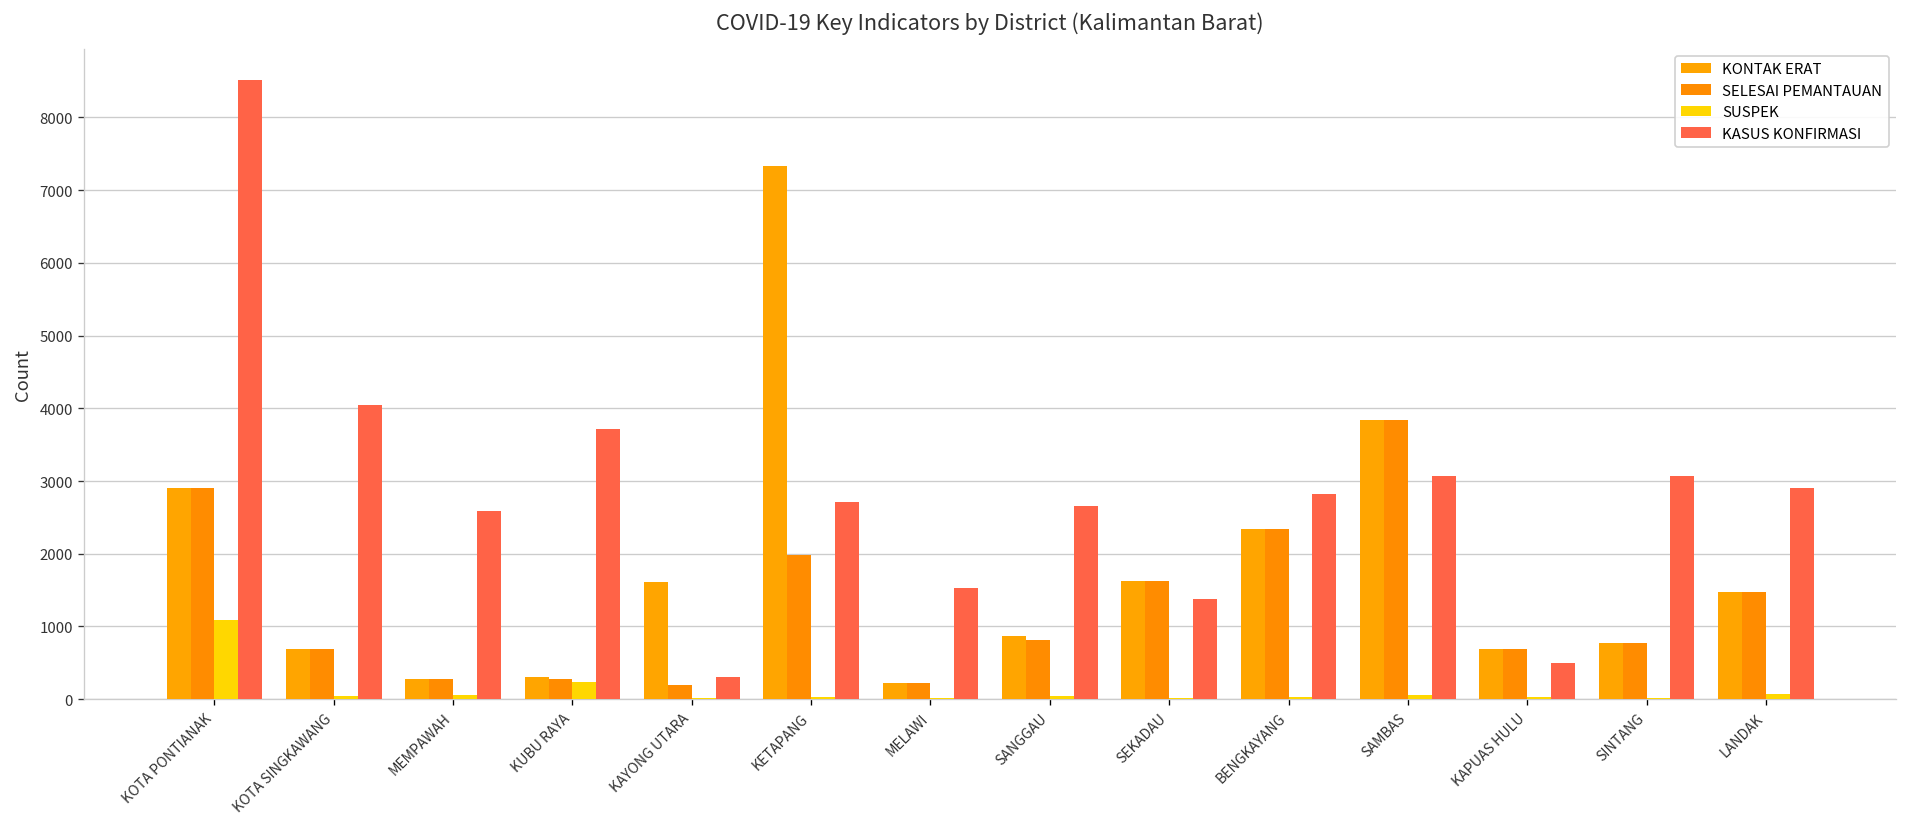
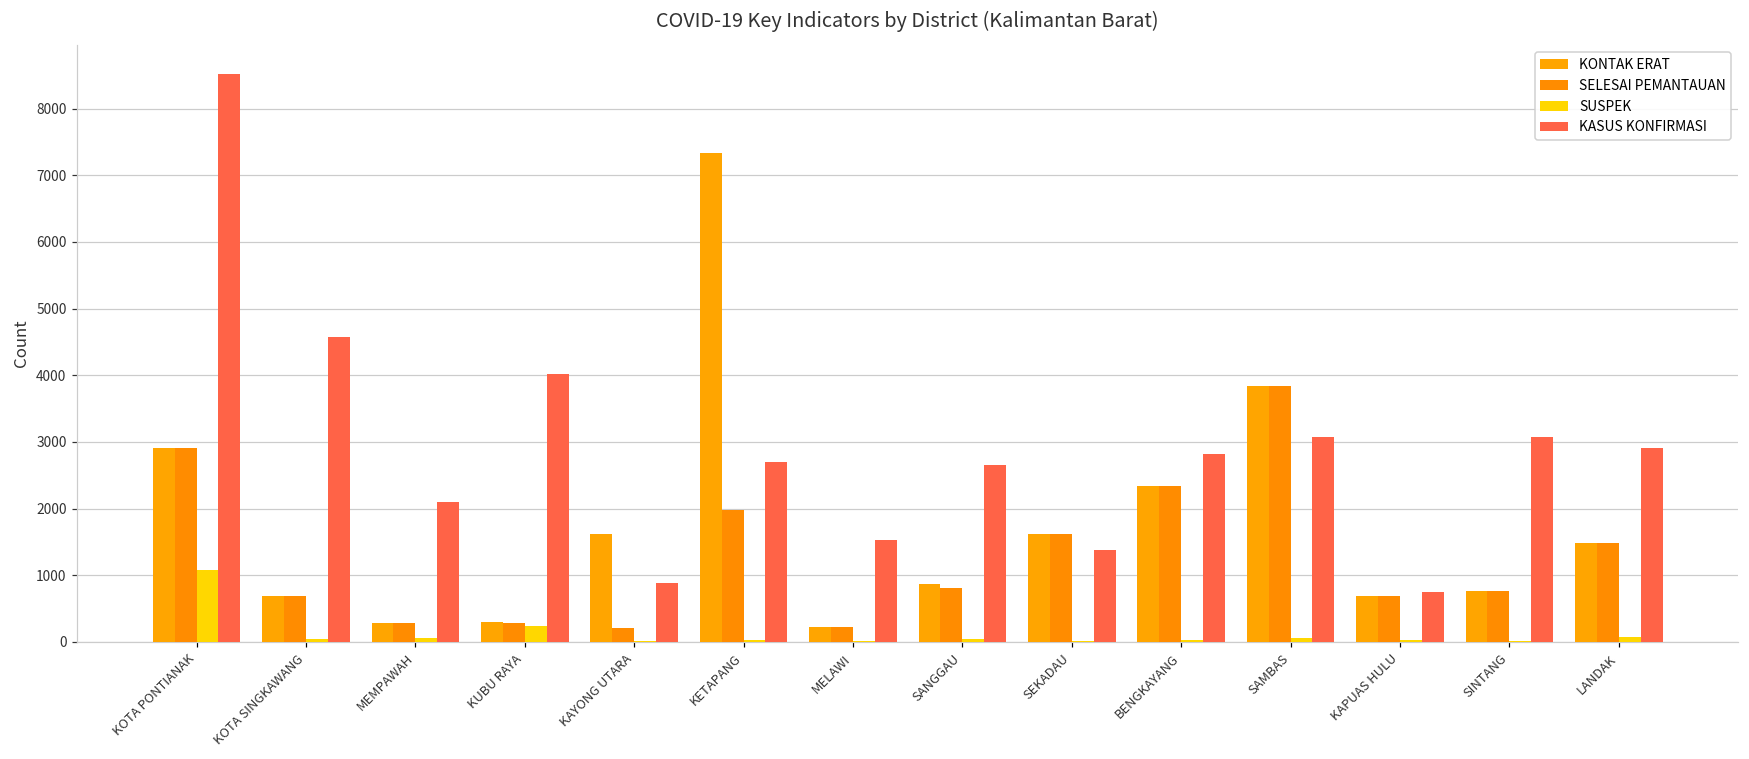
  {
    "KASUS KONFIRMASI": {
      "KOTA PONTIANAK": 8500,
-     "KOTA SINGKAWANG": 4000,
-     "MEMPAWAH": 2600,
-     "KUBU RAYA": 3700,
-     "KAYONG UTARA": 300,
+     "KOTA SINGKAWANG": 4600,
+     "MEMPAWAH": 2100,
+     "KUBU RAYA": 4000,
+     "KAYONG UTARA": 900,
      "KETAPANG": 2700,
      "MELAWI": 1500,
      "SANGGAU": 2700,
      "SEKADAU": 1400,
      "BENGKAYANG": 2800,
      "SAMBAS": 3100,
-     "KAPUAS HULU": 500,
+     "KAPUAS HULU": 800,
      "SINTANG": 3100,
      "LANDAK": 2900
    }
  }
